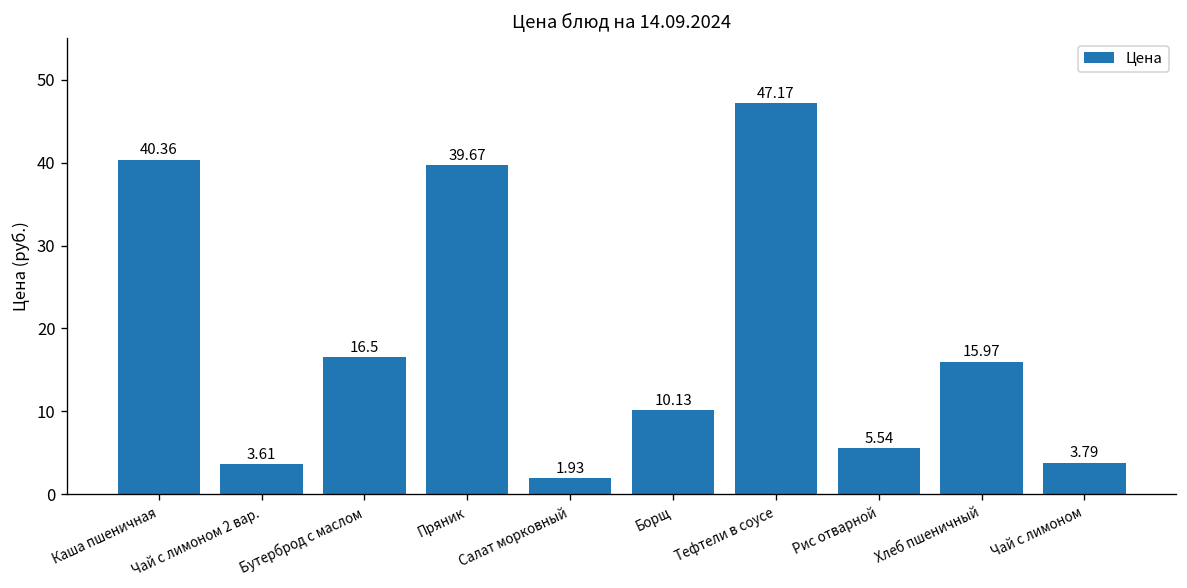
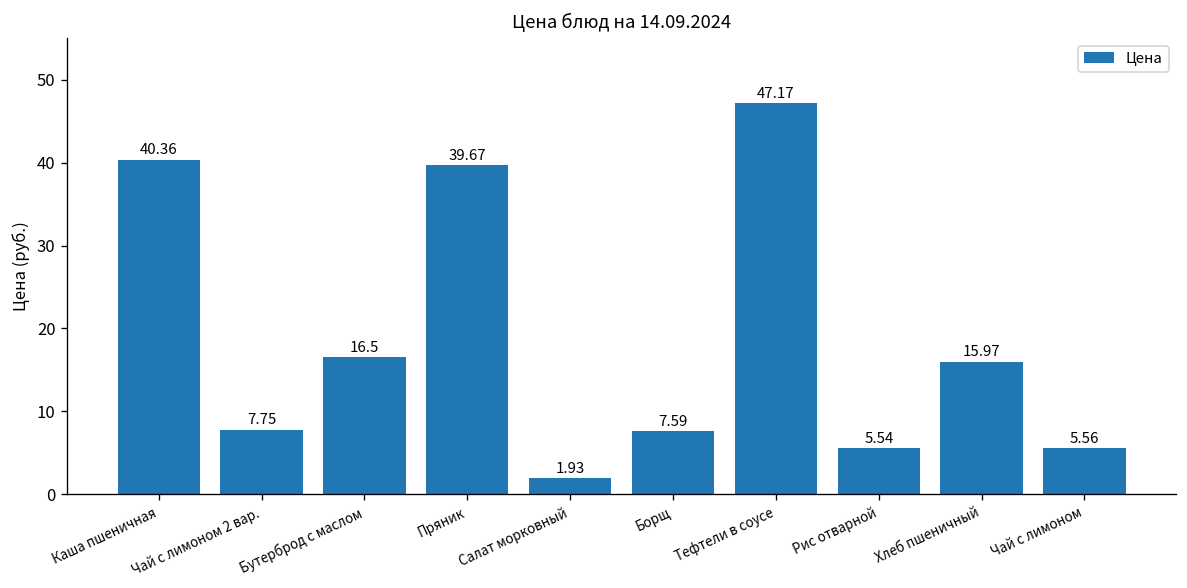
  {
    "Каша пшеничная": 40.36,
-   "Чай с лимоном 2 вар.": 3.61,
+   "Чай с лимоном 2 вар.": 7.75,
    "Бутерброд с маслом": 16.5,
    "Пряник": 39.67,
    "Салат морковный": 1.93,
-   "Борщ": 10.13,
+   "Борщ": 7.59,
    "Тефтели в соусе": 47.17,
    "Рис отварной": 5.54,
    "Хлеб пшеничный": 15.97,
-   "Чай с лимоном": 3.79
+   "Чай с лимоном": 5.56
  }
